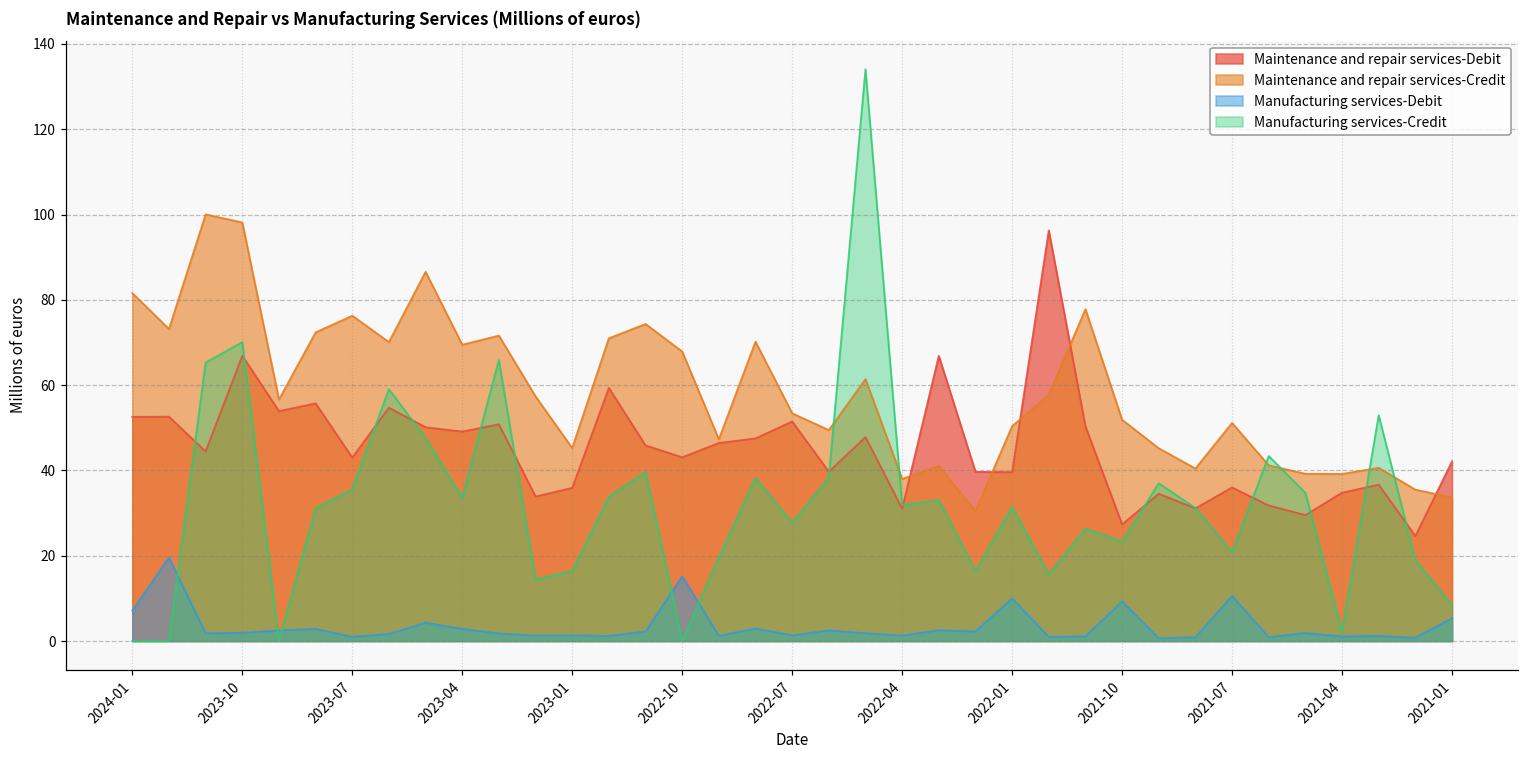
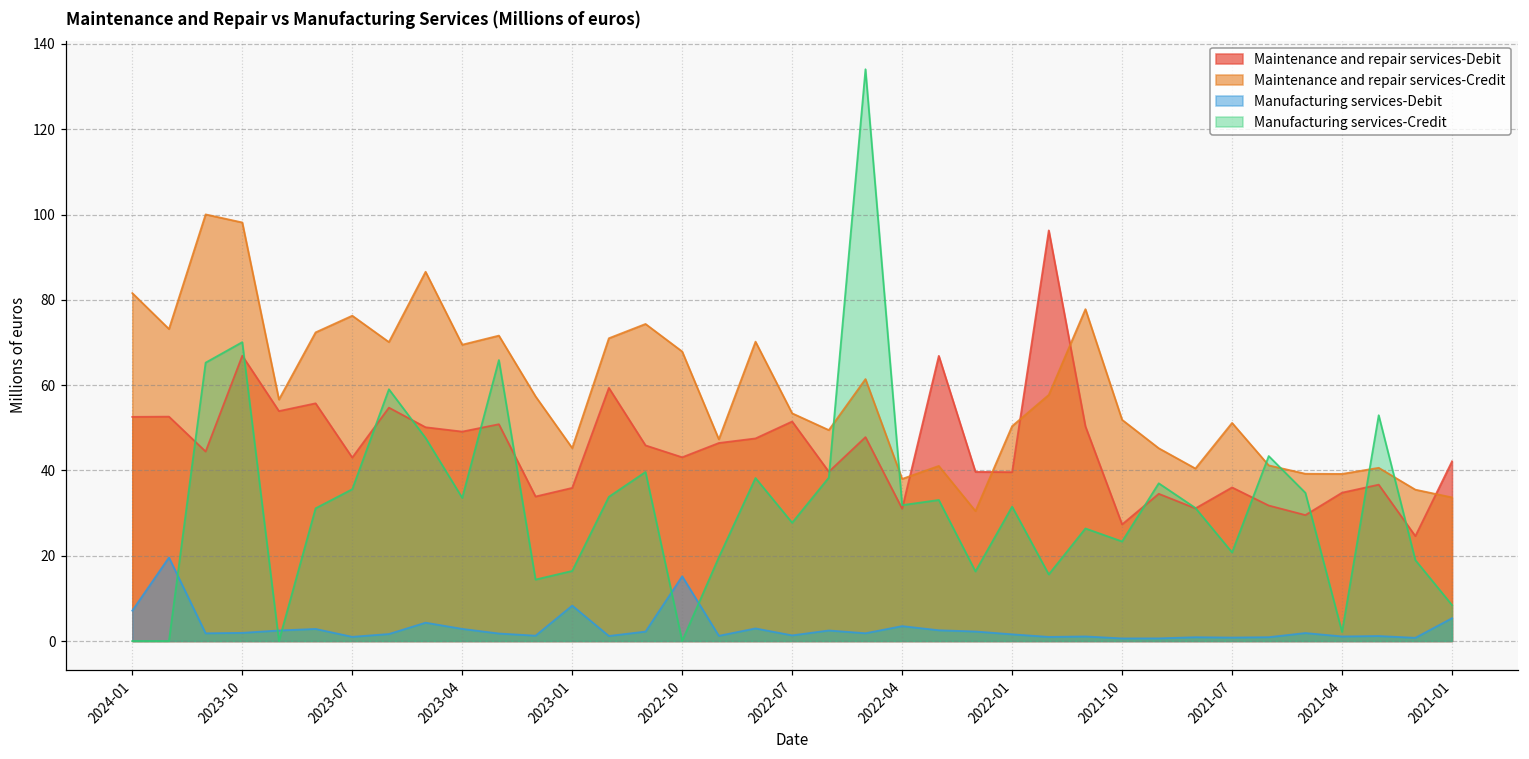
  {
    "Manufacturing services-Debit": {
      "2024-01": 7,
      "2023-10": 2,
      "2023-07": 1,
      "2023-04": 3,
-     "2023-01": 1,
+     "2023-01": 8,
      "2022-10": 15,
      "2022-07": 1,
-     "2022-04": 1,
-     "2022-01": 10,
-     "2021-10": 9,
-     "2021-07": 11,
+     "2022-04": 3,
+     "2022-01": 2,
+     "2021-10": 1,
+     "2021-07": 1,
      "2021-04": 1,
      "2021-01": 5
    },
    "Manufacturing services-Credit": {
      "2024-01": 0,
      "2023-10": 70,
      "2023-07": 36,
      "2023-04": 34,
      "2023-01": 16,
      "2022-10": 0,
      "2022-07": 28,
      "2022-04": 32,
      "2022-01": 32,
      "2021-10": 23,
      "2021-07": 21,
      "2021-04": 2,
      "2021-01": 8
    }
  }
